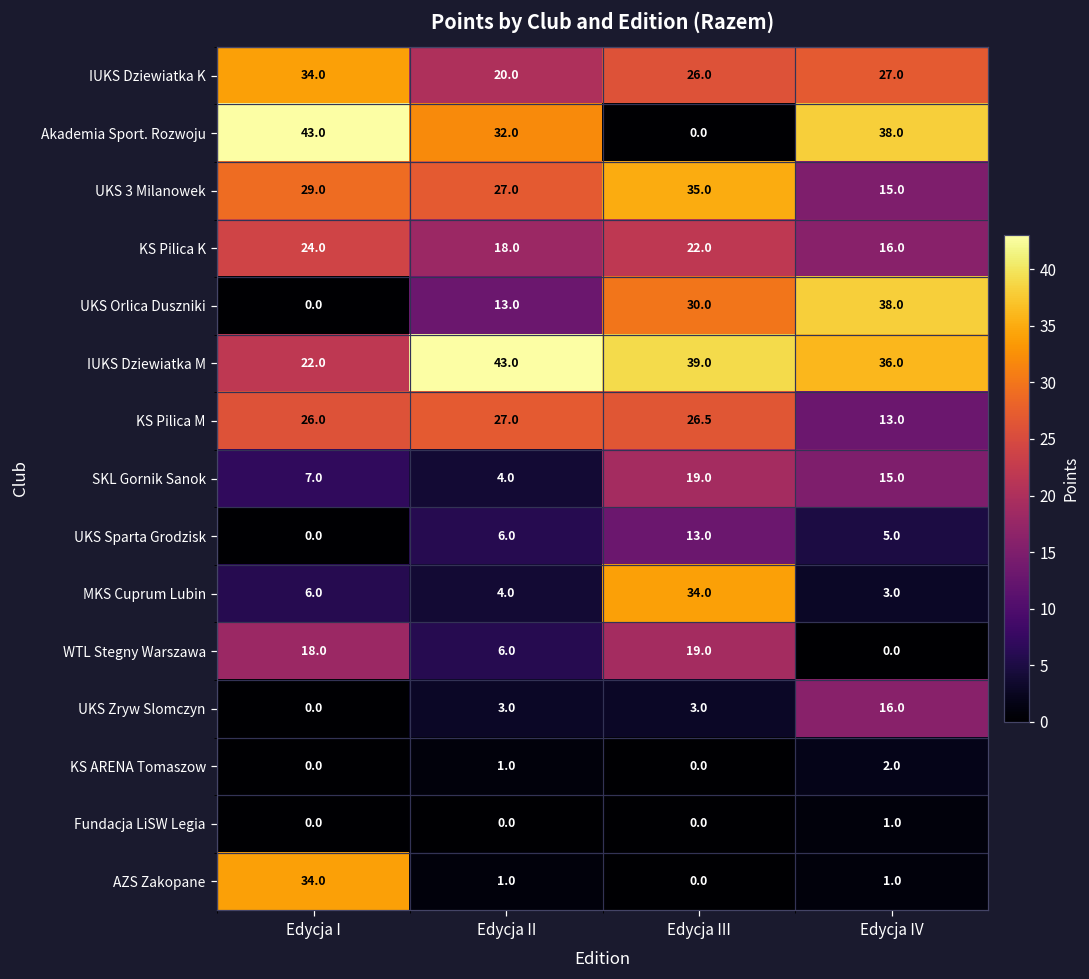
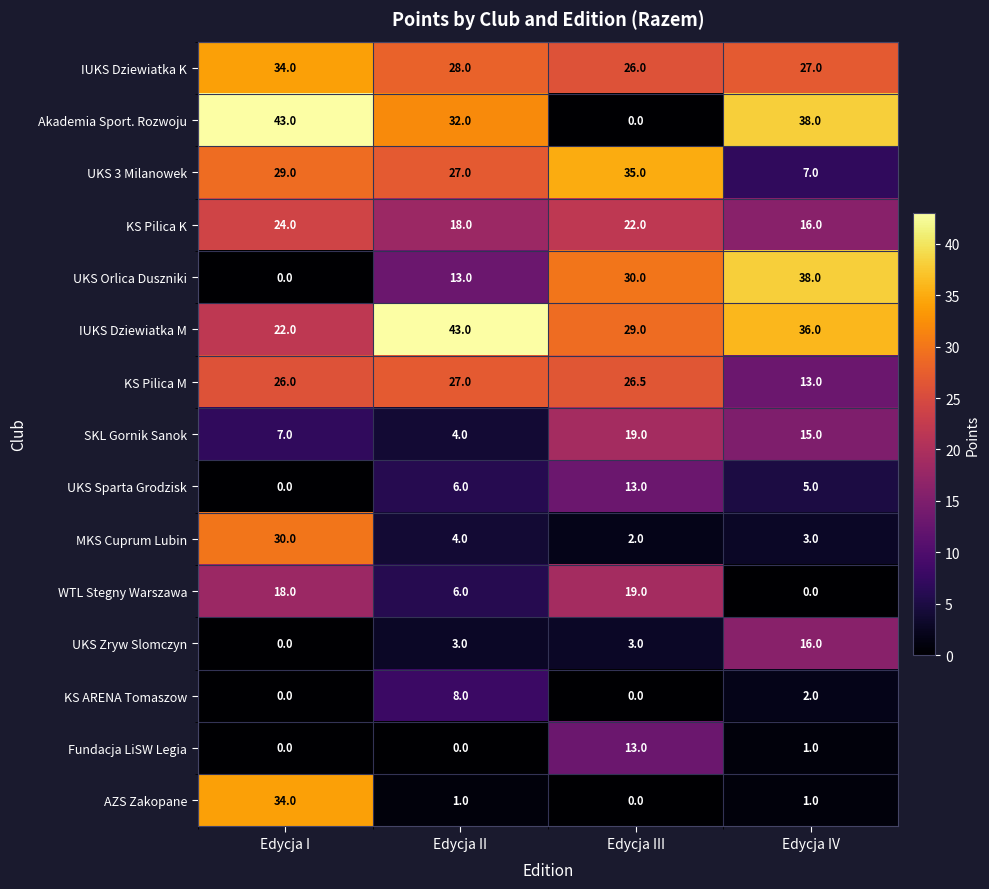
  {
    "IUKS Dziewiatka K": {
      "Edycja I": 34.0,
-     "Edycja II": 20.0,
+     "Edycja II": 28.0,
      "Edycja III": 26.0,
      "Edycja IV": 27.0
    },
    "Akademia Sport. Rozwoju": {
      "Edycja I": 43.0,
      "Edycja II": 32.0,
      "Edycja III": 0.0,
      "Edycja IV": 38.0
    },
    "UKS 3 Milanowek": {
      "Edycja I": 29.0,
      "Edycja II": 27.0,
      "Edycja III": 35.0,
-     "Edycja IV": 15.0
+     "Edycja IV": 7.0
    },
    "KS Pilica K": {
      "Edycja I": 24.0,
      "Edycja II": 18.0,
      "Edycja III": 22.0,
      "Edycja IV": 16.0
    },
    "UKS Orlica Duszniki": {
      "Edycja I": 0.0,
      "Edycja II": 13.0,
      "Edycja III": 30.0,
      "Edycja IV": 38.0
    },
    "IUKS Dziewiatka M": {
      "Edycja I": 22.0,
      "Edycja II": 43.0,
-     "Edycja III": 39.0,
+     "Edycja III": 29.0,
      "Edycja IV": 36.0
    },
    "KS Pilica M": {
      "Edycja I": 26.0,
      "Edycja II": 27.0,
      "Edycja III": 26.5,
      "Edycja IV": 13.0
    },
    "SKL Gornik Sanok": {
      "Edycja I": 7.0,
      "Edycja II": 4.0,
      "Edycja III": 19.0,
      "Edycja IV": 15.0
    },
    "UKS Sparta Grodzisk": {
      "Edycja I": 0.0,
      "Edycja II": 6.0,
      "Edycja III": 13.0,
      "Edycja IV": 5.0
    },
    "MKS Cuprum Lubin": {
-     "Edycja I": 6.0,
+     "Edycja I": 30.0,
      "Edycja II": 4.0,
-     "Edycja III": 34.0,
+     "Edycja III": 2.0,
      "Edycja IV": 3.0
    },
    "WTL Stegny Warszawa": {
      "Edycja I": 18.0,
      "Edycja II": 6.0,
      "Edycja III": 19.0,
      "Edycja IV": 0.0
    },
    "UKS Zryw Slomczyn": {
      "Edycja I": 0.0,
      "Edycja II": 3.0,
      "Edycja III": 3.0,
      "Edycja IV": 16.0
    },
    "KS ARENA Tomaszow": {
      "Edycja I": 0.0,
-     "Edycja II": 1.0,
+     "Edycja II": 8.0,
      "Edycja III": 0.0,
      "Edycja IV": 2.0
    },
    "Fundacja LiSW Legia": {
      "Edycja I": 0.0,
      "Edycja II": 0.0,
-     "Edycja III": 0.0,
+     "Edycja III": 13.0,
      "Edycja IV": 1.0
    },
    "AZS Zakopane": {
      "Edycja I": 34.0,
      "Edycja II": 1.0,
      "Edycja III": 0.0,
      "Edycja IV": 1.0
    }
  }
